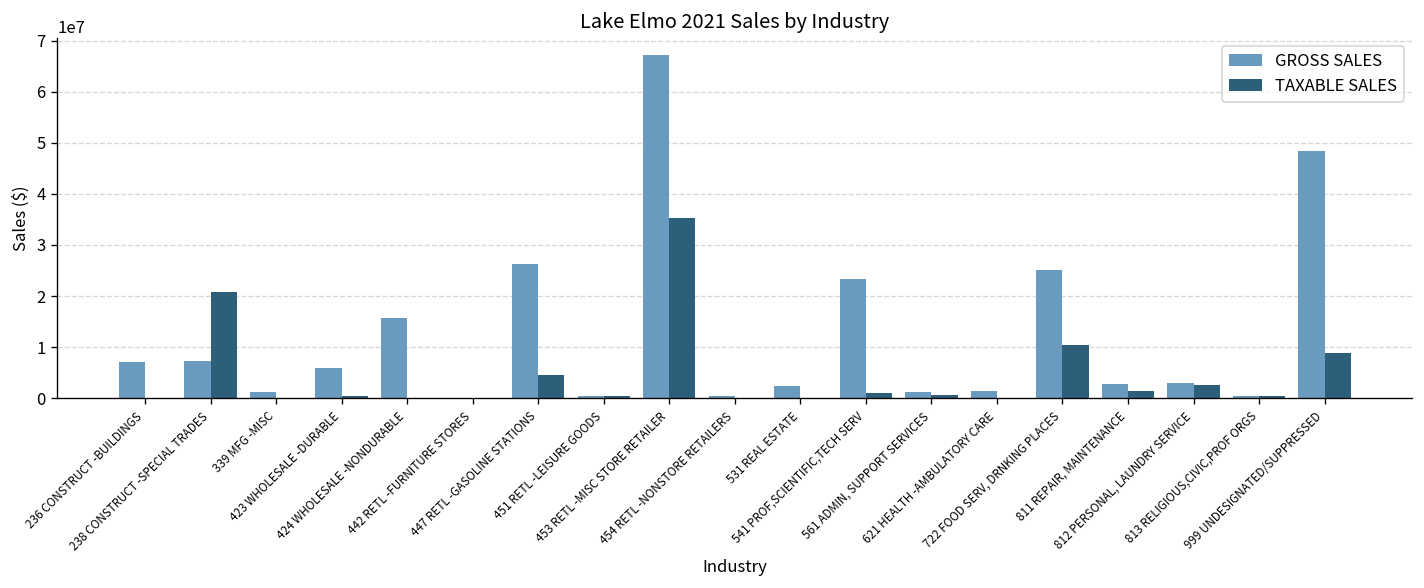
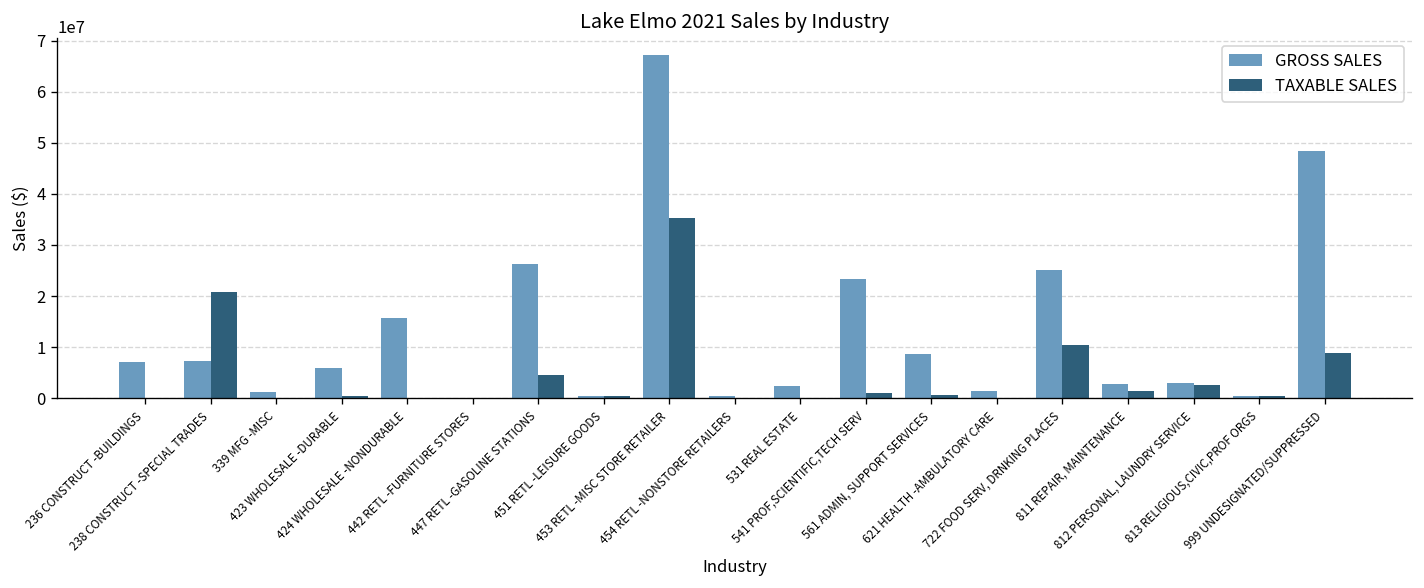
  {
    "GROSS SALES": {
      "236 CONSTRUCT -BUILDINGS": 7000000,
      "238 CONSTRUCT -SPECIAL TRADES": 7000000,
      "339 MFG -MISC": 1000000,
      "423 WHOLESALE -DURABLE": 6000000,
      "424 WHOLESALE -NONDURABLE": 16000000,
      "447 RETL -GASOLINE STATIONS": 26000000,
      "453 RETL -MISC STORE RETAILER": 67000000,
      "531 REAL ESTATE": 2000000,
      "541 PROF,SCIENTIFIC,TECH SERV": 23000000,
-     "561 ADMIN, SUPPORT SERVICES": 1000000,
+     "561 ADMIN, SUPPORT SERVICES": 9000000,
      "621 HEALTH -AMBULATORY CARE": 1000000,
      "722 FOOD SERV, DRNKING PLACES": 25000000,
      "811 REPAIR, MAINTENANCE": 3000000,
      "812 PERSONAL, LAUNDRY SERVICE": 3000000,
      "999 UNDESIGNATED/SUPPRESSED": 48000000
    },
    "TAXABLE SALES": {
      "238 CONSTRUCT -SPECIAL TRADES": 21000000,
      "447 RETL -GASOLINE STATIONS": 5000000,
      "453 RETL -MISC STORE RETAILER": 35000000,
      "541 PROF,SCIENTIFIC,TECH SERV": 1000000,
      "722 FOOD SERV, DRNKING PLACES": 11000000,
      "811 REPAIR, MAINTENANCE": 2000000,
      "812 PERSONAL, LAUNDRY SERVICE": 3000000,
      "999 UNDESIGNATED/SUPPRESSED": 9000000
    }
  }
